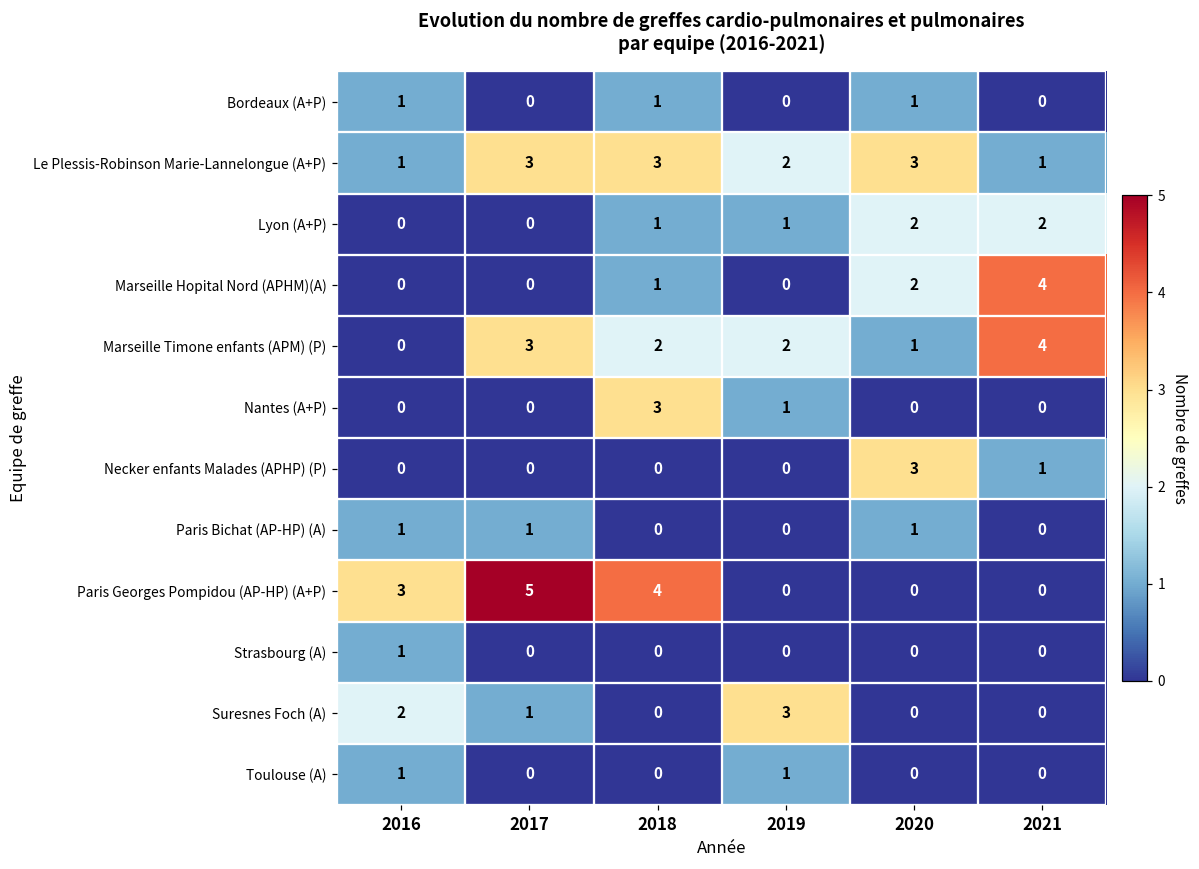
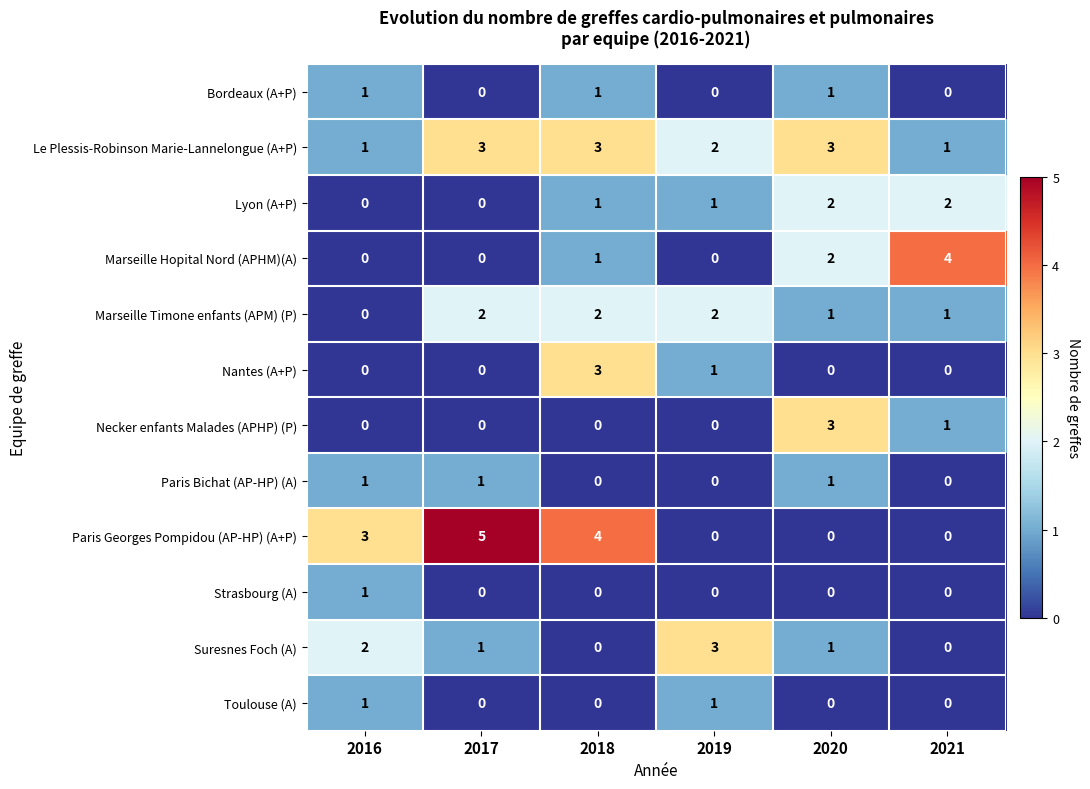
  {
    "Bordeaux (A+P)": {
      "2016": 1,
      "2017": 0,
      "2018": 1,
      "2019": 0,
      "2020": 1,
      "2021": 0
    },
    "Le Plessis-Robinson Marie-Lannelongue (A+P)": {
      "2016": 1,
      "2017": 3,
      "2018": 3,
      "2019": 2,
      "2020": 3,
      "2021": 1
    },
    "Lyon (A+P)": {
      "2016": 0,
      "2017": 0,
      "2018": 1,
      "2019": 1,
      "2020": 2,
      "2021": 2
    },
    "Marseille Hopital Nord (APHM)(A)": {
      "2016": 0,
      "2017": 0,
      "2018": 1,
      "2019": 0,
      "2020": 2,
      "2021": 4
    },
    "Marseille Timone enfants (APM) (P)": {
      "2016": 0,
-     "2017": 3,
+     "2017": 2,
      "2018": 2,
      "2019": 2,
      "2020": 1,
-     "2021": 4
+     "2021": 1
    },
    "Nantes (A+P)": {
      "2016": 0,
      "2017": 0,
      "2018": 3,
      "2019": 1,
      "2020": 0,
      "2021": 0
    },
    "Necker enfants Malades (APHP) (P)": {
      "2016": 0,
      "2017": 0,
      "2018": 0,
      "2019": 0,
      "2020": 3,
      "2021": 1
    },
    "Paris Bichat (AP-HP) (A)": {
      "2016": 1,
      "2017": 1,
      "2018": 0,
      "2019": 0,
      "2020": 1,
      "2021": 0
    },
    "Paris Georges Pompidou (AP-HP) (A+P)": {
      "2016": 3,
      "2017": 5,
      "2018": 4,
      "2019": 0,
      "2020": 0,
      "2021": 0
    },
    "Strasbourg (A)": {
      "2016": 1,
      "2017": 0,
      "2018": 0,
      "2019": 0,
      "2020": 0,
      "2021": 0
    },
    "Suresnes Foch (A)": {
      "2016": 2,
      "2017": 1,
      "2018": 0,
      "2019": 3,
-     "2020": 0,
+     "2020": 1,
      "2021": 0
    },
    "Toulouse (A)": {
      "2016": 1,
      "2017": 0,
      "2018": 0,
      "2019": 1,
      "2020": 0,
      "2021": 0
    }
  }
